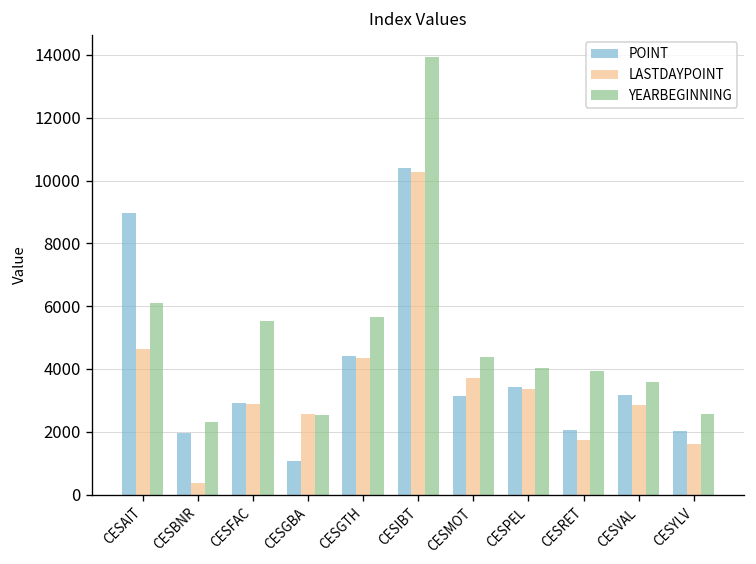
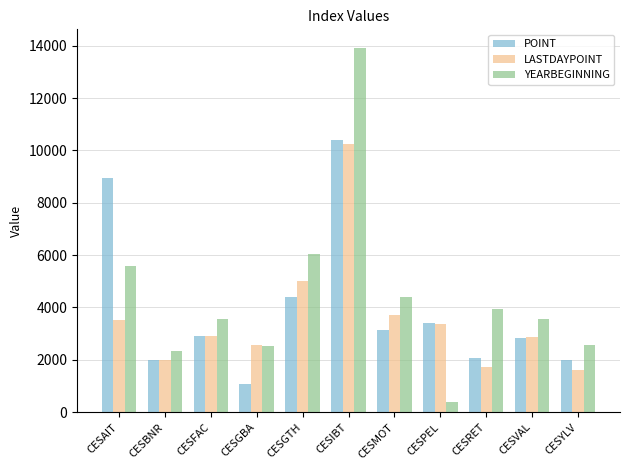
  {
    "POINT": {
      "CESAIT": 9000,
      "CESBNR": 2000,
      "CESFAC": 2900,
      "CESGBA": 1100,
      "CESGTH": 4400,
      "CESIBT": 10400,
      "CESMOT": 3100,
      "CESPEL": 3400,
      "CESRET": 2100,
-     "CESVAL": 3200,
+     "CESVAL": 2800,
      "CESYLV": 2000
    },
    "LASTDAYPOINT": {
-     "CESAIT": 4600,
-     "CESBNR": 400,
+     "CESAIT": 3500,
+     "CESBNR": 2000,
      "CESFAC": 2900,
      "CESGBA": 2600,
-     "CESGTH": 4300,
+     "CESGTH": 5000,
      "CESIBT": 10300,
      "CESMOT": 3700,
      "CESPEL": 3400,
      "CESRET": 1700,
      "CESVAL": 2900,
      "CESYLV": 1600
    },
    "YEARBEGINNING": {
-     "CESAIT": 6100,
+     "CESAIT": 5600,
      "CESBNR": 2300,
-     "CESFAC": 5500,
+     "CESFAC": 3500,
      "CESGBA": 2500,
-     "CESGTH": 5700,
+     "CESGTH": 6000,
      "CESIBT": 13900,
      "CESMOT": 4400,
-     "CESPEL": 4000,
+     "CESPEL": 400,
      "CESRET": 3900,
      "CESVAL": 3600,
      "CESYLV": 2600
    }
  }
